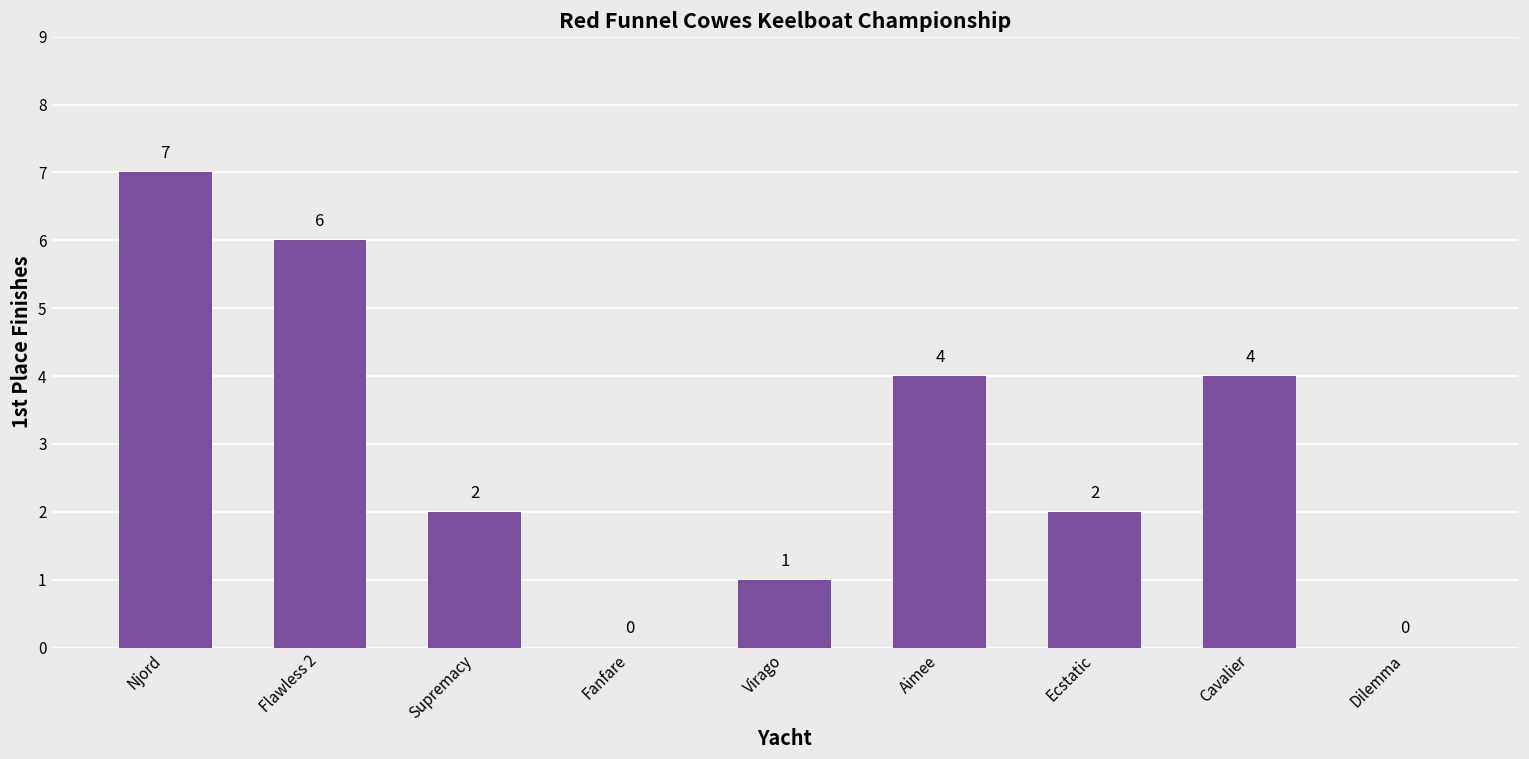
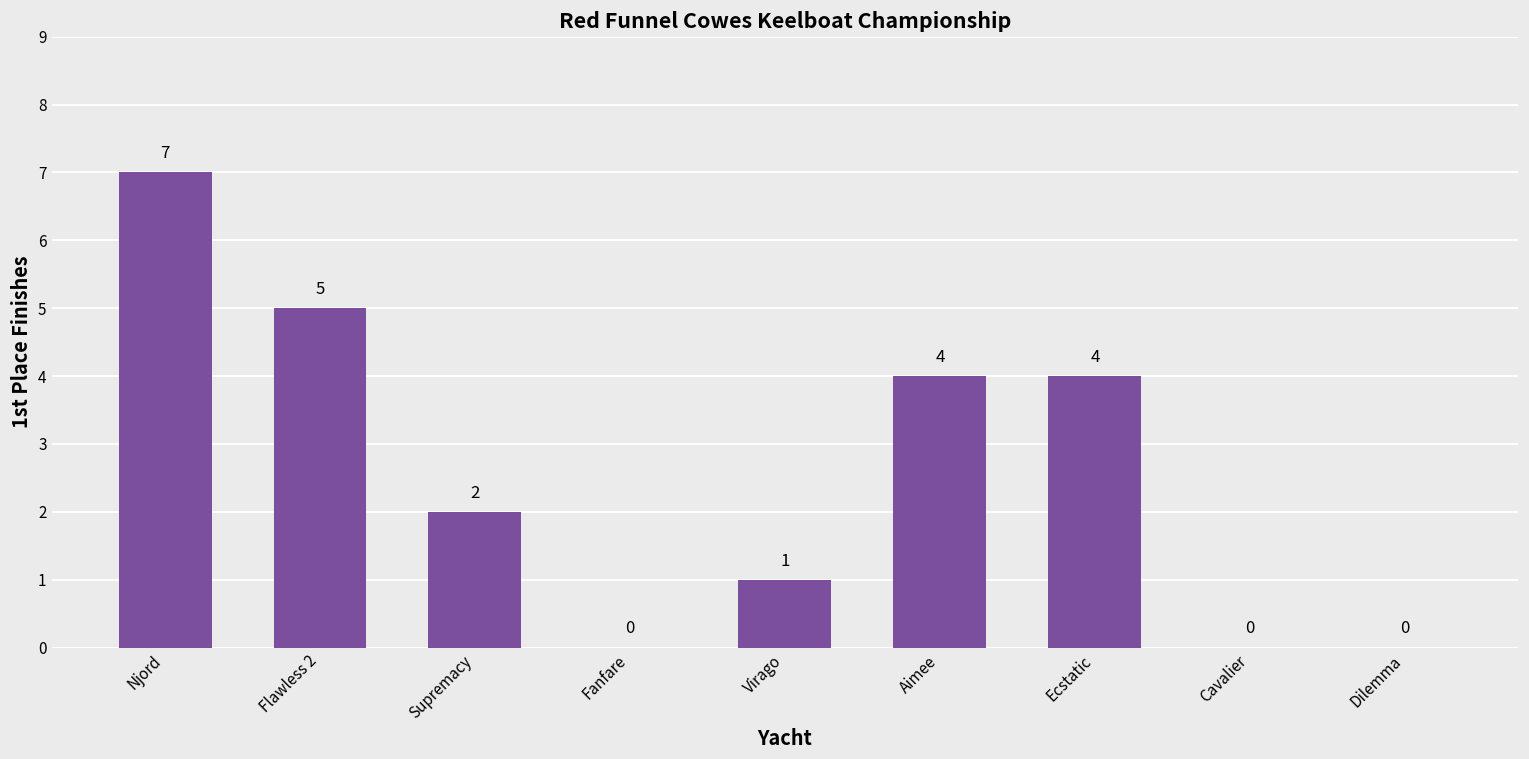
  {
    "Njord": 7,
-   "Flawless 2": 6,
+   "Flawless 2": 5,
    "Supremacy": 2,
    "Fanfare": 0,
    "Virago": 1,
    "Aimee": 4,
-   "Ecstatic": 2,
-   "Cavalier": 4,
+   "Ecstatic": 4,
+   "Cavalier": 0,
    "Dilemma": 0
  }
